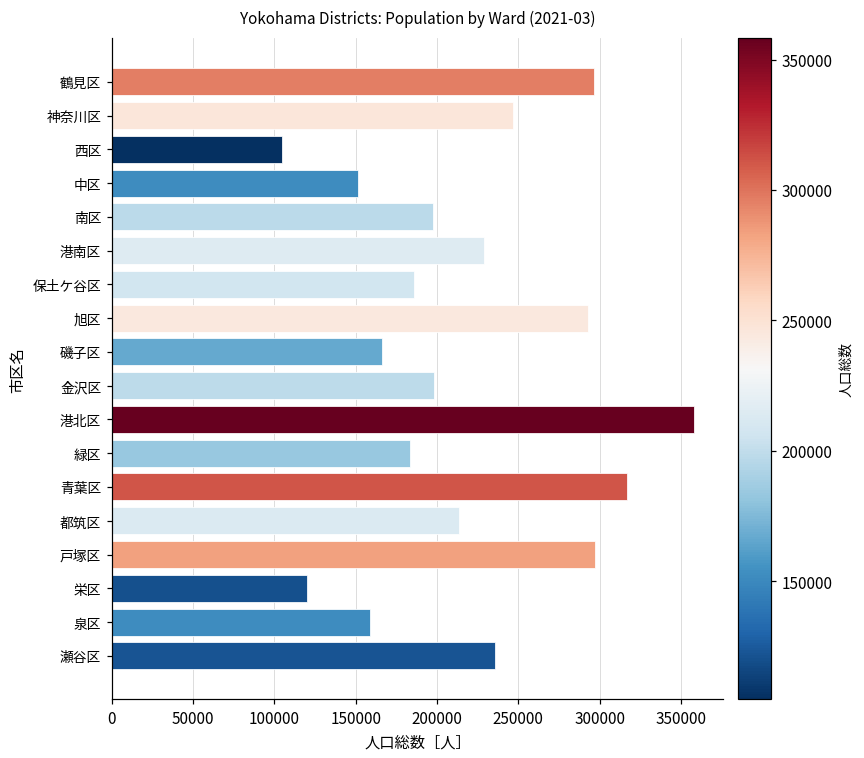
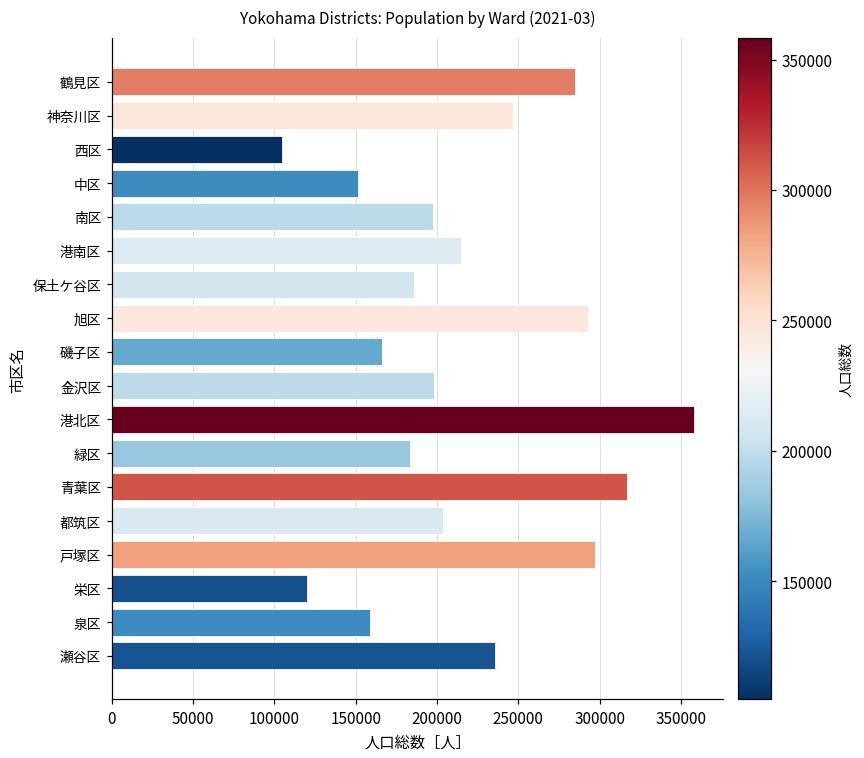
  {
-   "鶴見区": 297000,
+   "鶴見区": 285000,
    "神奈川区": 247000,
    "西区": 105000,
    "中区": 151000,
    "南区": 198000,
-   "港南区": 229000,
+   "港南区": 215000,
    "保土ケ谷区": 186000,
    "旭区": 293000,
    "磯子区": 166000,
    "金沢区": 198000,
    "港北区": 358000,
    "緑区": 183000,
    "青葉区": 317000,
-   "都筑区": 213000,
+   "都筑区": 204000,
    "戸塚区": 297000,
    "栄区": 120000,
    "泉区": 159000,
    "瀬谷区": 236000
  }
